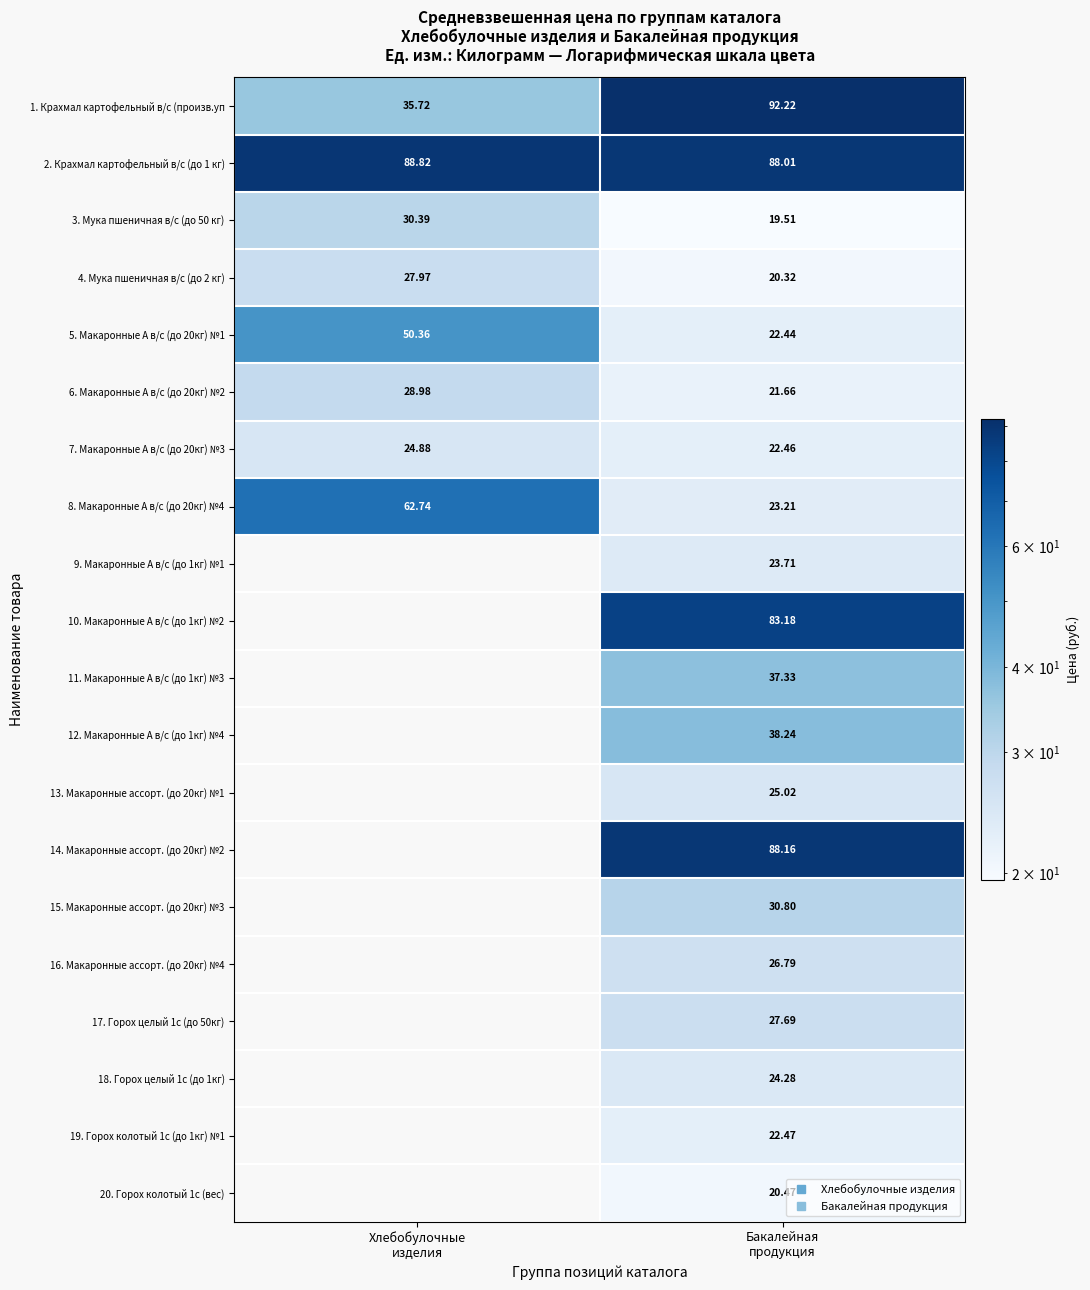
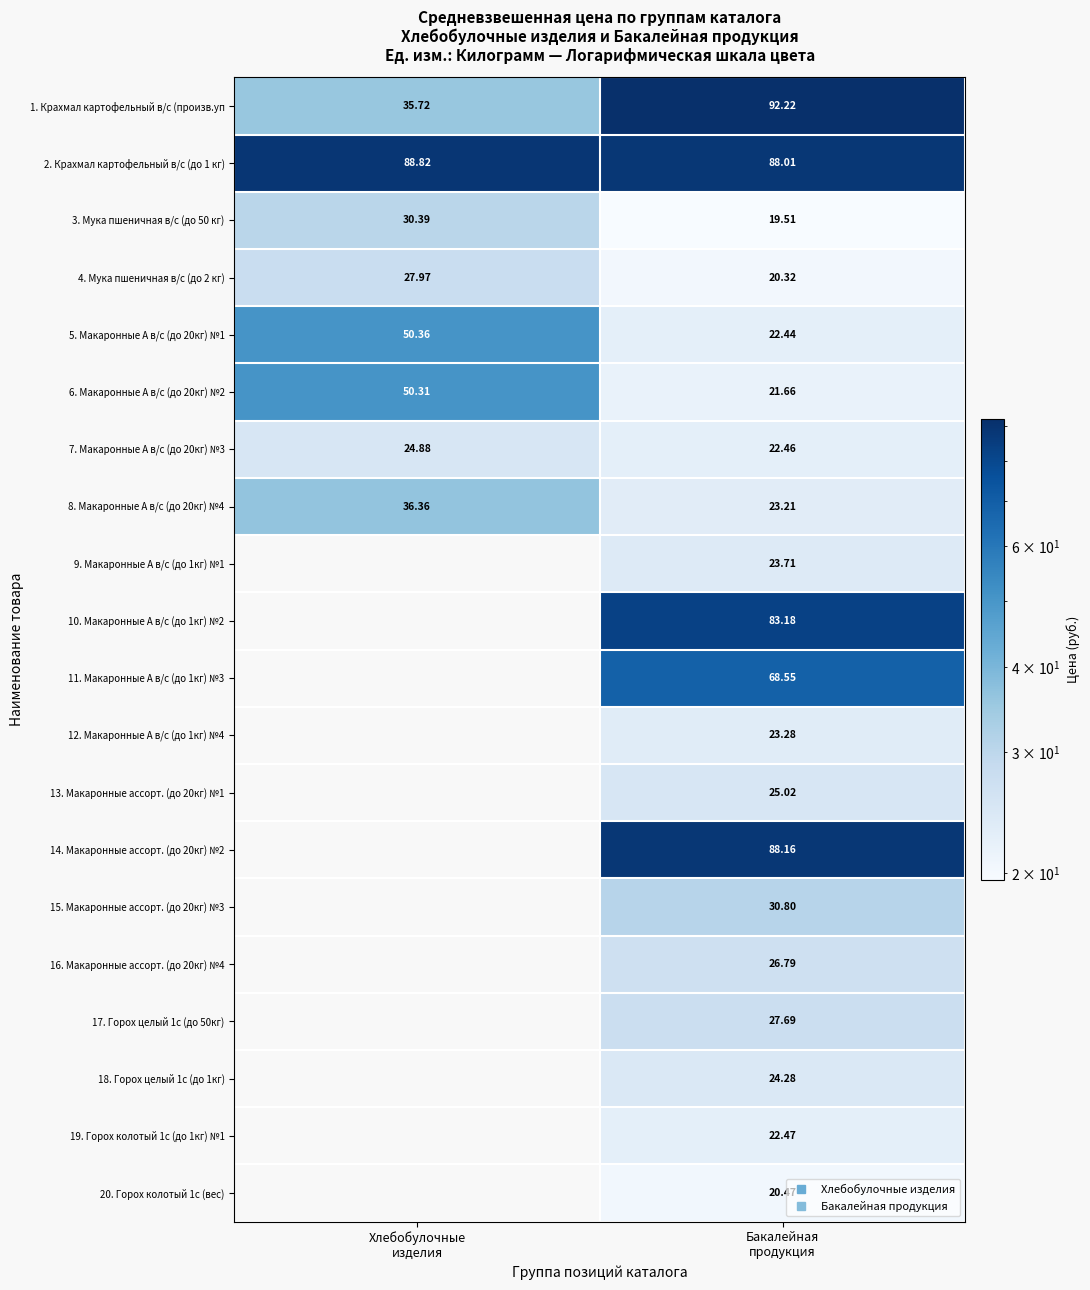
  {
    "1. Крахмал картофельный в/с (произв.уп": {
      "Хлебобулочные изделия": 35.72,
      "Бакалейная продукция": 92.22
    },
    "2. Крахмал картофельный в/с (до 1 кг)": {
      "Хлебобулочные изделия": 88.82,
      "Бакалейная продукция": 88.01
    },
    "3. Мука пшеничная в/с (до 50 кг)": {
      "Хлебобулочные изделия": 30.39,
      "Бакалейная продукция": 19.51
    },
    "4. Мука пшеничная в/с (до 2 кг)": {
      "Хлебобулочные изделия": 27.97,
      "Бакалейная продукция": 20.32
    },
    "5. Макаронные А в/с (до 20кг) №1": {
      "Хлебобулочные изделия": 50.36,
      "Бакалейная продукция": 22.44
    },
    "6. Макаронные А в/с (до 20кг) №2": {
-     "Хлебобулочные изделия": 28.98,
+     "Хлебобулочные изделия": 50.31,
      "Бакалейная продукция": 21.66
    },
    "7. Макаронные А в/с (до 20кг) №3": {
      "Хлебобулочные изделия": 24.88,
      "Бакалейная продукция": 22.46
    },
    "8. Макаронные А в/с (до 20кг) №4": {
-     "Хлебобулочные изделия": 62.74,
+     "Хлебобулочные изделия": 36.36,
      "Бакалейная продукция": 23.21
    },
    "9. Макаронные А в/с (до 1кг) №1": {
      "Бакалейная продукция": 23.71
    },
    "10. Макаронные А в/с (до 1кг) №2": {
      "Бакалейная продукция": 83.18
    },
    "11. Макаронные А в/с (до 1кг) №3": {
-     "Бакалейная продукция": 37.33
+     "Бакалейная продукция": 68.55
    },
    "12. Макаронные А в/с (до 1кг) №4": {
-     "Бакалейная продукция": 38.24
+     "Бакалейная продукция": 23.28
    },
    "13. Макаронные ассорт. (до 20кг) №1": {
      "Бакалейная продукция": 25.02
    },
    "14. Макаронные ассорт. (до 20кг) №2": {
      "Бакалейная продукция": 88.16
    },
    "15. Макаронные ассорт. (до 20кг) №3": {
      "Бакалейная продукция": 30.80
    },
    "16. Макаронные ассорт. (до 20кг) №4": {
      "Бакалейная продукция": 26.79
    },
    "17. Горох целый 1с (до 50кг)": {
      "Бакалейная продукция": 27.69
    },
    "18. Горох целый 1с (до 1кг)": {
      "Бакалейная продукция": 24.28
    },
    "19. Горох колотый 1с (до 1кг) №1": {
      "Бакалейная продукция": 22.47
    }
  }
